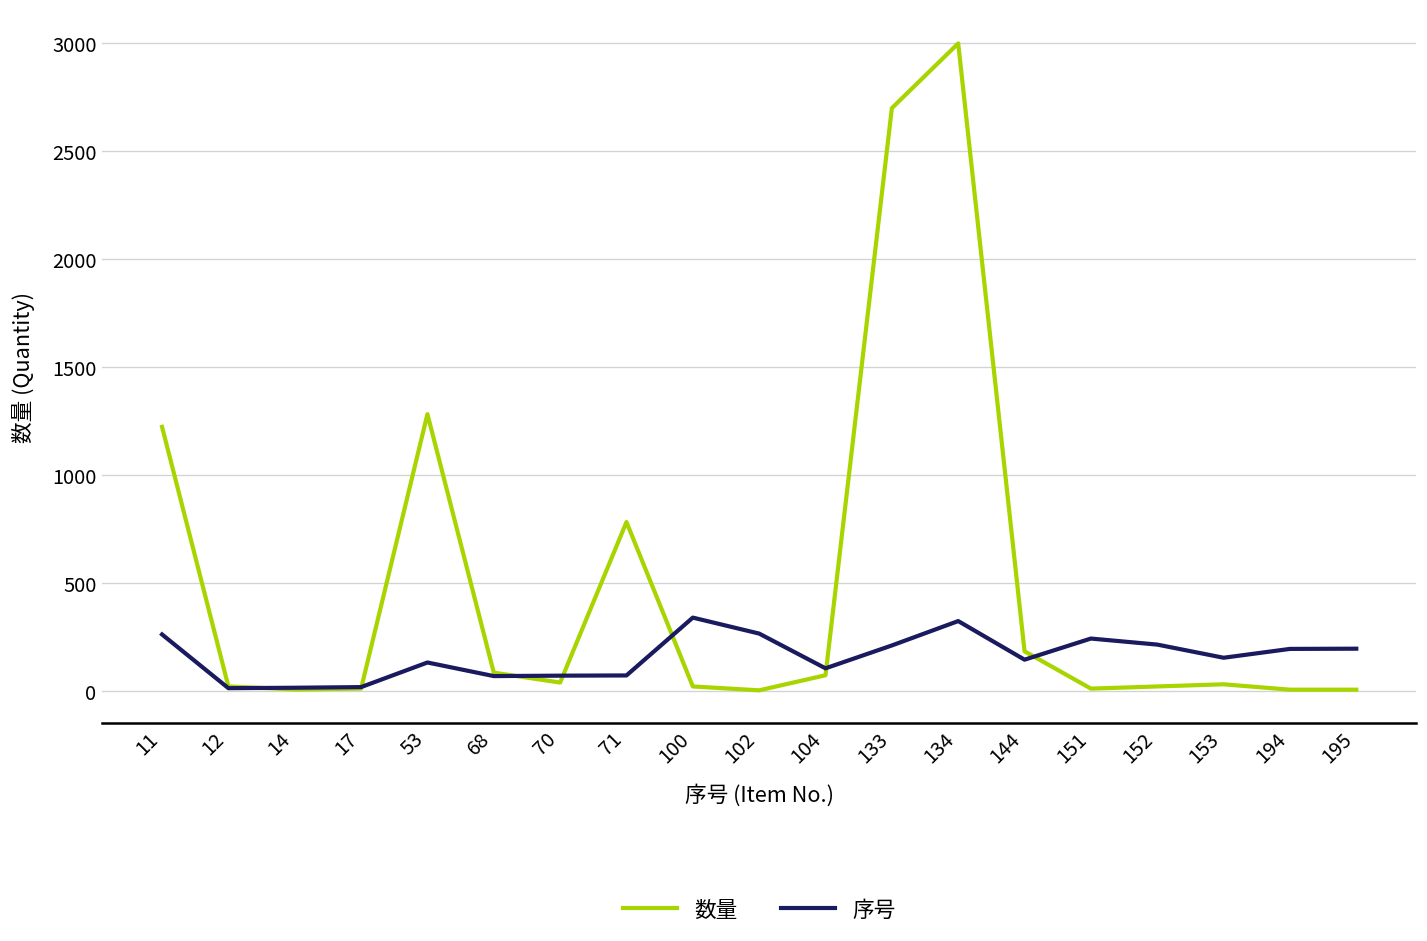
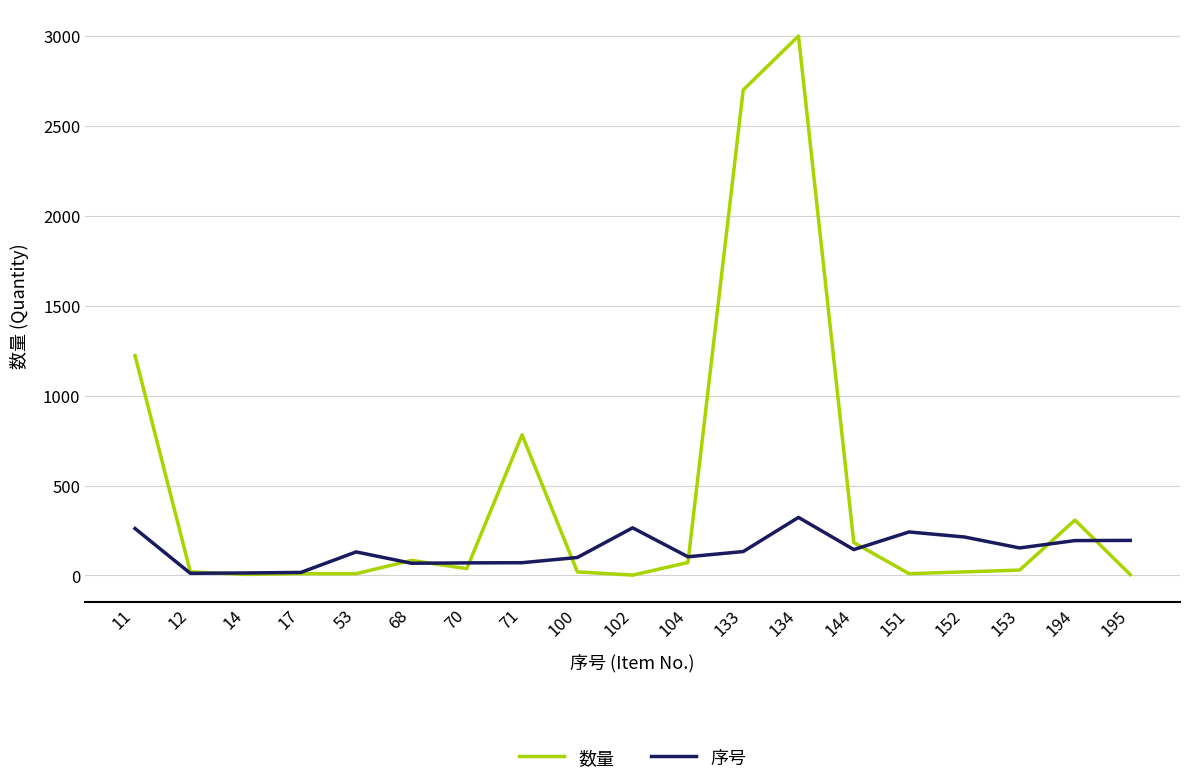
  {
    "数量": {
      "11": 1220,
-     "53": 1280,
+     "53": 10,
      "68": 80,
      "70": 40,
      "71": 780,
      "100": 20,
      "102": 0,
      "104": 70,
      "133": 2700,
      "134": 3000,
      "144": 180,
      "151": 10,
      "152": 20,
      "153": 30,
-     "194": 10,
+     "194": 310,
      "195": 10
    },
    "序号": {
      "11": 260,
      "53": 130,
      "68": 70,
      "70": 70,
      "71": 70,
-     "100": 340,
+     "100": 100,
      "102": 270,
      "104": 100,
-     "133": 210,
+     "133": 130,
      "134": 320,
      "144": 140,
      "151": 240,
      "152": 210,
      "153": 150,
      "194": 190,
      "195": 200
    }
  }
